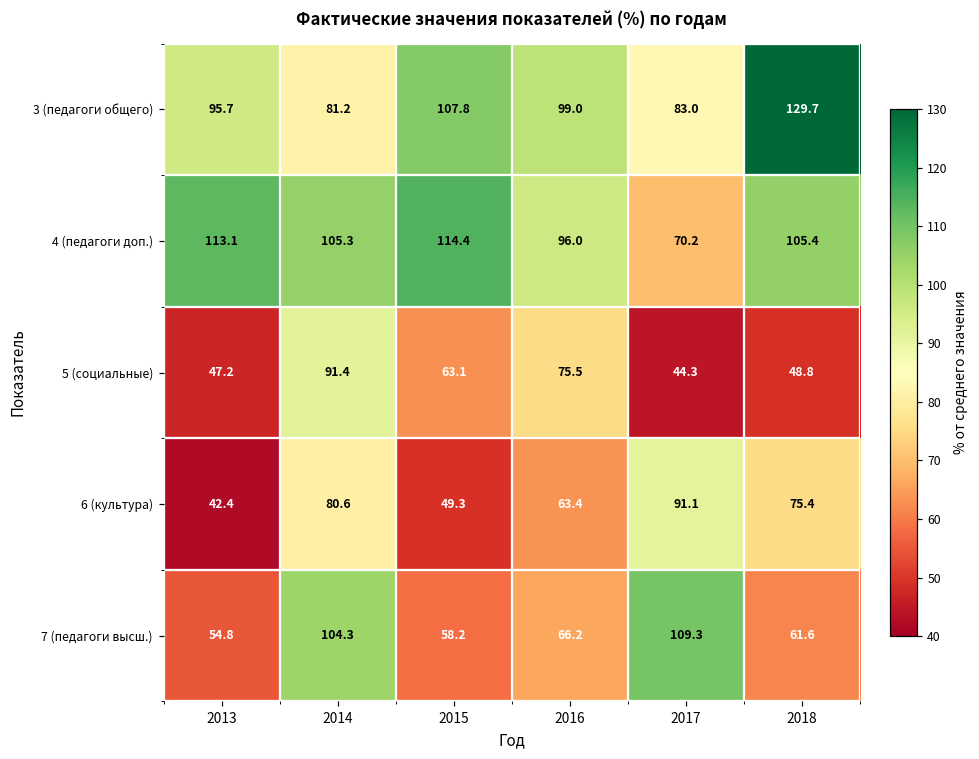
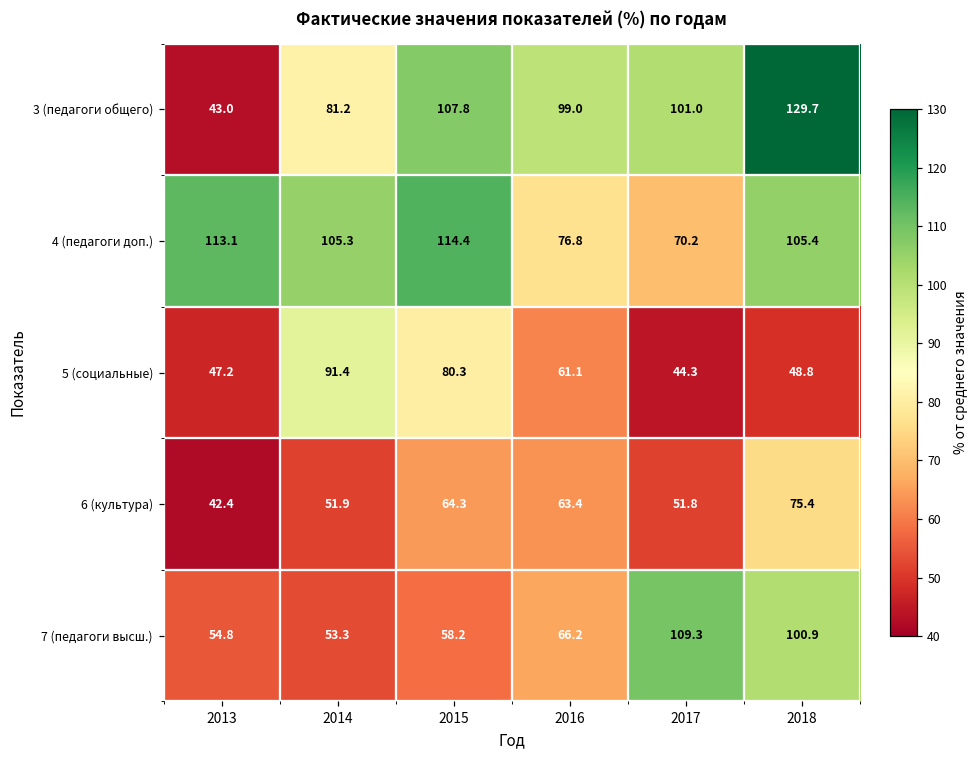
  {
    "3 (педагоги общего)": {
-     "2013": 95.7,
+     "2013": 43.0,
      "2014": 81.2,
      "2015": 107.8,
      "2016": 99.0,
-     "2017": 83.0,
+     "2017": 101.0,
      "2018": 129.7
    },
    "4 (педагоги доп.)": {
      "2013": 113.1,
      "2014": 105.3,
      "2015": 114.4,
-     "2016": 96.0,
+     "2016": 76.8,
      "2017": 70.2,
      "2018": 105.4
    },
    "5 (социальные)": {
      "2013": 47.2,
      "2014": 91.4,
-     "2015": 63.1,
-     "2016": 75.5,
+     "2015": 80.3,
+     "2016": 61.1,
      "2017": 44.3,
      "2018": 48.8
    },
    "6 (культура)": {
      "2013": 42.4,
-     "2014": 80.6,
-     "2015": 49.3,
+     "2014": 51.9,
+     "2015": 64.3,
      "2016": 63.4,
-     "2017": 91.1,
+     "2017": 51.8,
      "2018": 75.4
    },
    "7 (педагоги высш.)": {
      "2013": 54.8,
-     "2014": 104.3,
+     "2014": 53.3,
      "2015": 58.2,
      "2016": 66.2,
      "2017": 109.3,
-     "2018": 61.6
+     "2018": 100.9
    }
  }
